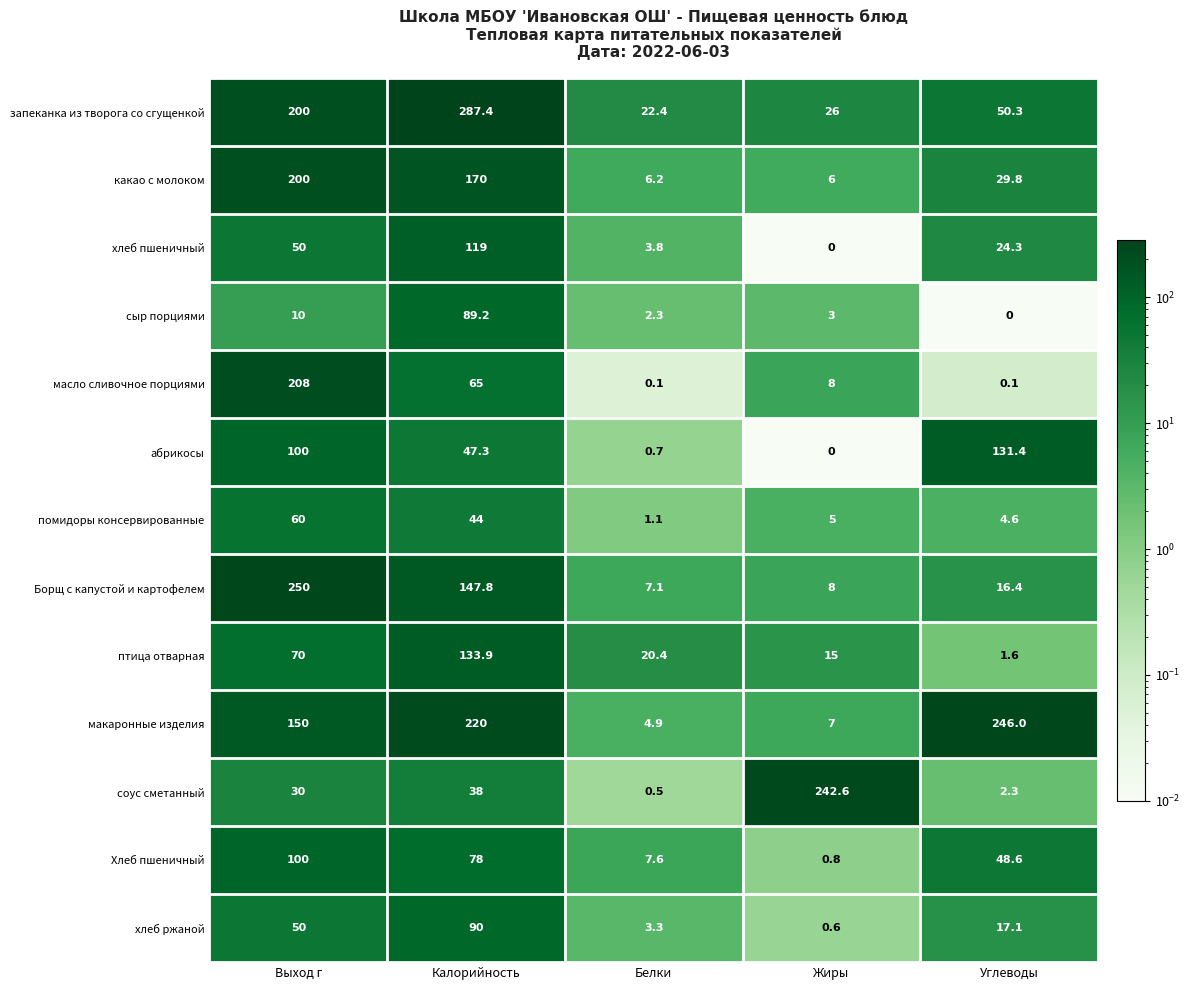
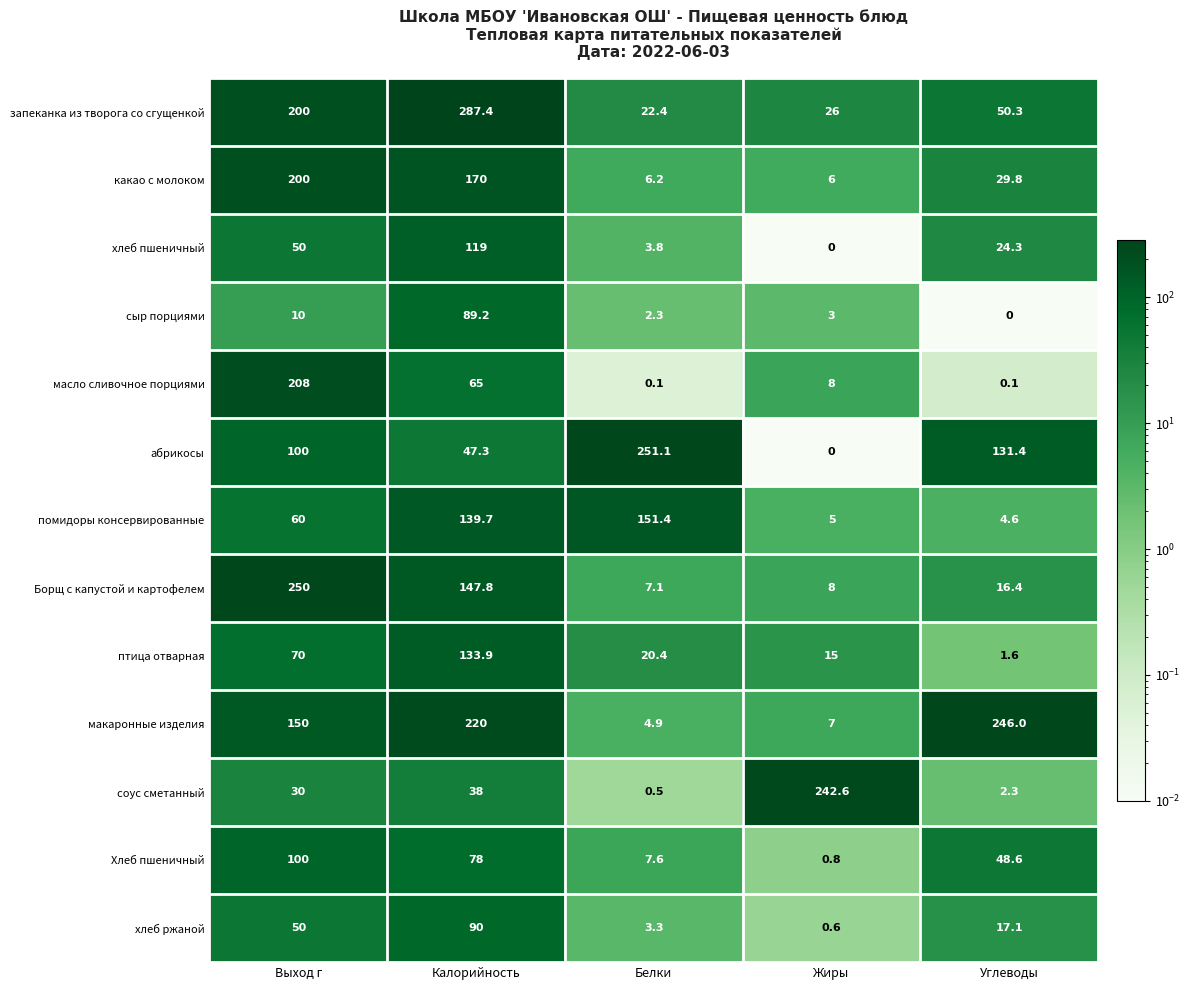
  {
    "запеканка из творога со сгущенкой": {
      "Выход г": 200,
      "Калорийность": 287.4,
      "Белки": 22.4,
      "Жиры": 26,
      "Углеводы": 50.3
    },
    "какао с молоком": {
      "Выход г": 200,
      "Калорийность": 170,
      "Белки": 6.2,
      "Жиры": 6,
      "Углеводы": 29.8
    },
    "хлеб пшеничный": {
      "Выход г": 50,
      "Калорийность": 119,
      "Белки": 3.8,
      "Жиры": 0,
      "Углеводы": 24.3
    },
    "сыр порциями": {
      "Выход г": 10,
      "Калорийность": 89.2,
      "Белки": 2.3,
      "Жиры": 3,
      "Углеводы": 0
    },
    "масло сливочное порциями": {
      "Выход г": 208,
      "Калорийность": 65,
      "Белки": 0.1,
      "Жиры": 8,
      "Углеводы": 0.1
    },
    "абрикосы": {
      "Выход г": 100,
      "Калорийность": 47.3,
-     "Белки": 0.7,
+     "Белки": 251.1,
      "Жиры": 0,
      "Углеводы": 131.4
    },
    "помидоры консервированные": {
      "Выход г": 60,
-     "Калорийность": 44,
-     "Белки": 1.1,
+     "Калорийность": 139.7,
+     "Белки": 151.4,
      "Жиры": 5,
      "Углеводы": 4.6
    },
    "Борщ с капустой и картофелем": {
      "Выход г": 250,
      "Калорийность": 147.8,
      "Белки": 7.1,
      "Жиры": 8,
      "Углеводы": 16.4
    },
    "птица отварная": {
      "Выход г": 70,
      "Калорийность": 133.9,
      "Белки": 20.4,
      "Жиры": 15,
      "Углеводы": 1.6
    },
    "макаронные изделия": {
      "Выход г": 150,
      "Калорийность": 220,
      "Белки": 4.9,
      "Жиры": 7,
      "Углеводы": 246.0
    },
    "соус сметанный": {
      "Выход г": 30,
      "Калорийность": 38,
      "Белки": 0.5,
      "Жиры": 242.6,
      "Углеводы": 2.3
    },
    "Хлеб пшеничный": {
      "Выход г": 100,
      "Калорийность": 78,
      "Белки": 7.6,
      "Жиры": 0.8,
      "Углеводы": 48.6
    },
    "хлеб ржаной": {
      "Выход г": 50,
      "Калорийность": 90,
      "Белки": 3.3,
      "Жиры": 0.6,
      "Углеводы": 17.1
    }
  }
